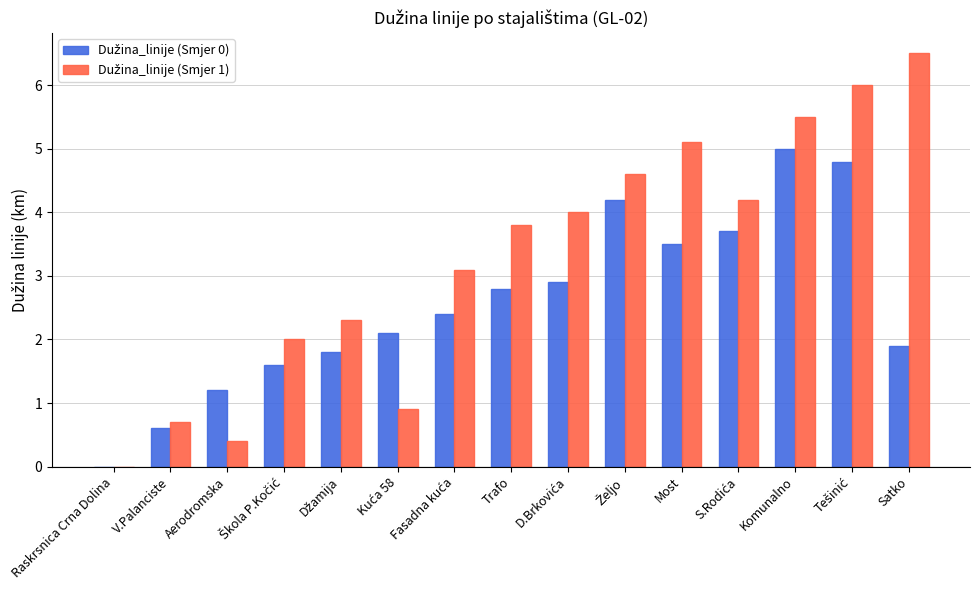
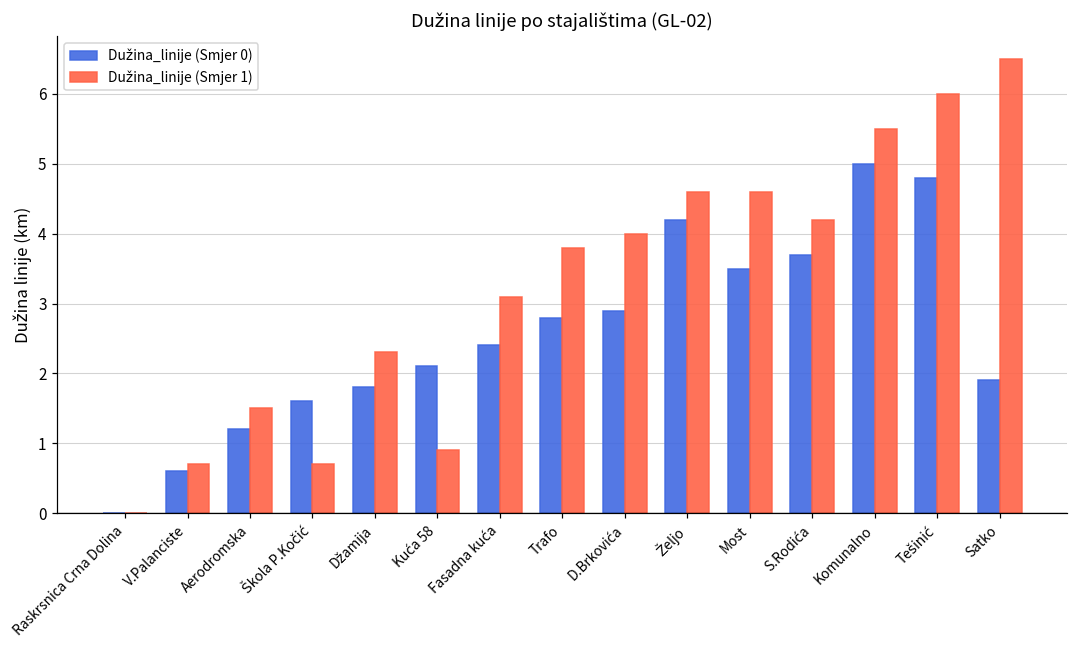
  {
    "Dužina_linije (Smjer 0)": {
      "Raskrsnica Crna Dolina": 0.0,
      "V.Palanciste": 0.6,
      "Aerodromska": 1.2,
      "Škola P.Kočić": 1.6,
      "Džamija": 1.8,
      "Kuća 58": 2.1,
      "Fasadna kuća": 2.4,
      "Trafo": 2.8,
      "D.Brkovića": 2.9,
      "Željo": 4.2,
      "Most": 3.5,
      "S.Rodića": 3.7,
      "Komunalno": 5.0,
      "Tešinić": 4.8,
      "Satko": 1.9
    },
    "Dužina_linije (Smjer 1)": {
      "Raskrsnica Crna Dolina": 0.0,
      "V.Palanciste": 0.7,
-     "Aerodromska": 0.4,
-     "Škola P.Kočić": 2.0,
+     "Aerodromska": 1.5,
+     "Škola P.Kočić": 0.7,
      "Džamija": 2.3,
      "Kuća 58": 0.9,
      "Fasadna kuća": 3.1,
      "Trafo": 3.8,
      "D.Brkovića": 4.0,
      "Željo": 4.6,
-     "Most": 5.1,
+     "Most": 4.6,
      "S.Rodića": 4.2,
      "Komunalno": 5.5,
      "Tešinić": 6.0,
      "Satko": 6.5
    }
  }
